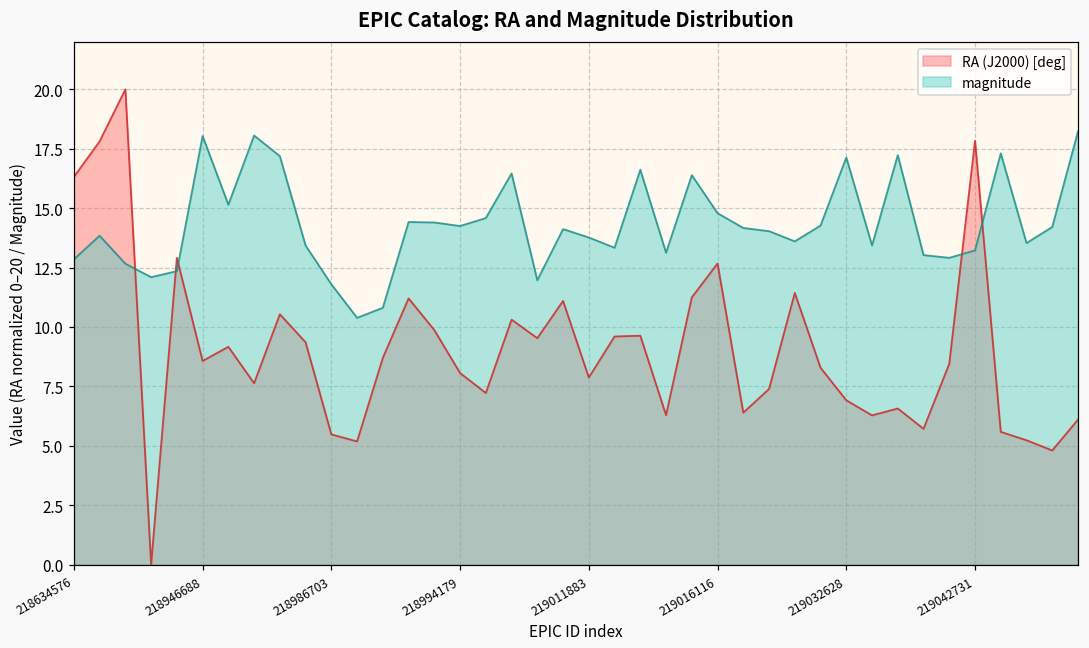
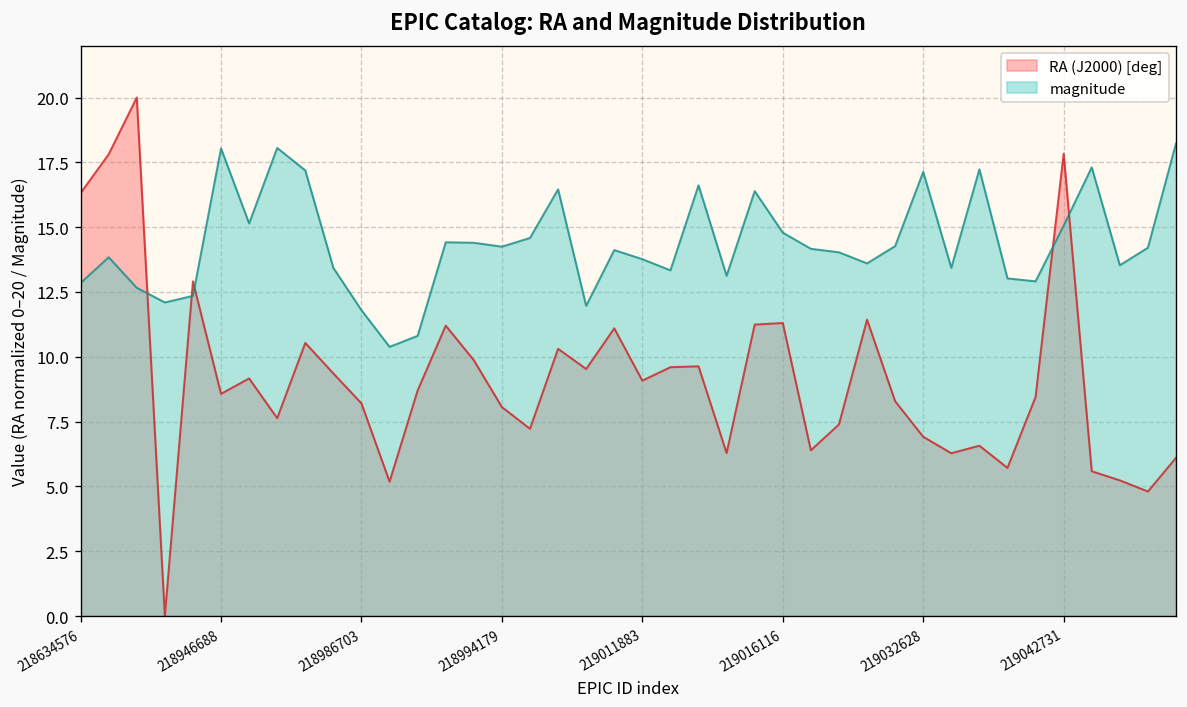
  {
    "RA (J2000) [deg]": {
      "218634576": 16.3,
      "218946688": 8.6,
-     "218986703": 5.5,
+     "218986703": 8.2,
      "218994179": 8.1,
-     "219011883": 7.9,
-     "219016116": 12.7,
+     "219011883": 9.1,
+     "219016116": 11.3,
      "219032628": 6.9,
      "219042731": 17.8
    },
    "magnitude": {
      "218634576": 12.8,
      "218946688": 18.0,
      "218986703": 11.8,
      "218994179": 14.2,
      "219011883": 13.8,
      "219016116": 14.8,
      "219032628": 17.1,
-     "219042731": 13.2
+     "219042731": 15.1
    }
  }
